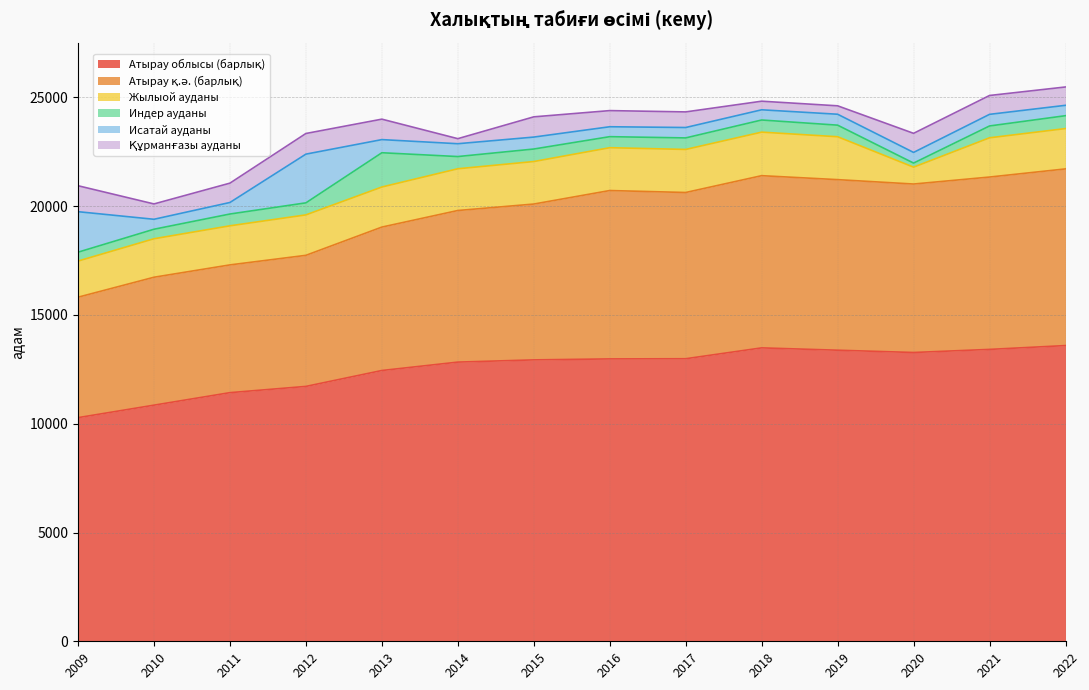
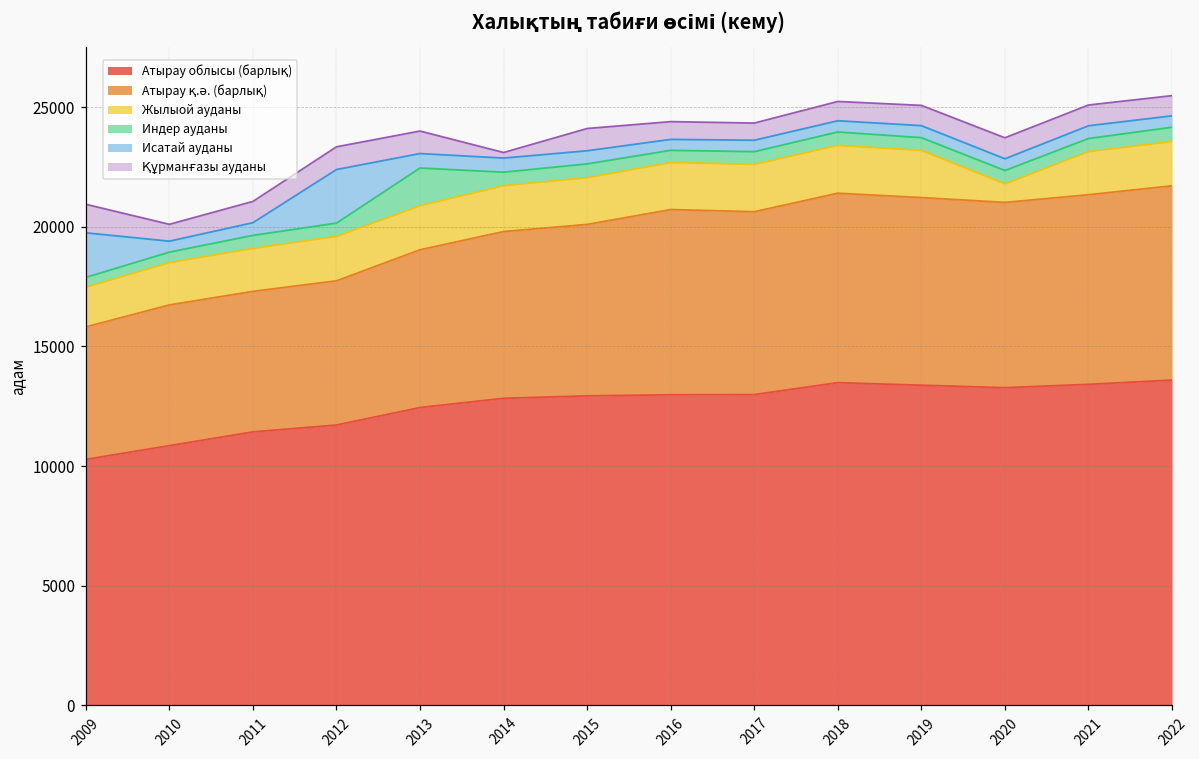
  {
    "Жылыой ауданы": {
      "2009": 1700,
      "2010": 1800,
      "2011": 1800,
      "2012": 1900,
      "2013": 1800,
      "2014": 1900,
      "2015": 2000,
      "2016": 2000,
      "2017": 2000,
      "2018": 2000,
      "2019": 2000,
      "2020": 800,
      "2021": 1800,
      "2022": 1900
    },
    "Индер ауданы": {
      "2009": 400,
      "2010": 400,
      "2011": 500,
      "2012": 600,
      "2013": 1600,
      "2014": 600,
      "2015": 600,
      "2016": 500,
      "2017": 500,
      "2018": 600,
      "2019": 500,
-     "2020": 200,
+     "2020": 600,
      "2021": 500,
      "2022": 600
    },
    "Исатай ауданы": {
      "2009": 1900,
      "2010": 500,
      "2011": 500,
      "2012": 2200,
      "2013": 600,
      "2014": 600,
      "2015": 500,
      "2016": 500,
      "2017": 500,
      "2018": 500,
      "2019": 500,
      "2020": 500,
      "2021": 500,
      "2022": 500
    },
    "Құрманғазы ауданы": {
      "2009": 1200,
      "2010": 700,
      "2011": 900,
      "2012": 900,
      "2013": 900,
      "2014": 200,
      "2015": 900,
      "2016": 700,
      "2017": 700,
-     "2018": 400,
-     "2019": 400,
+     "2018": 800,
+     "2019": 800,
      "2020": 900,
      "2021": 900,
      "2022": 800
    }
  }
